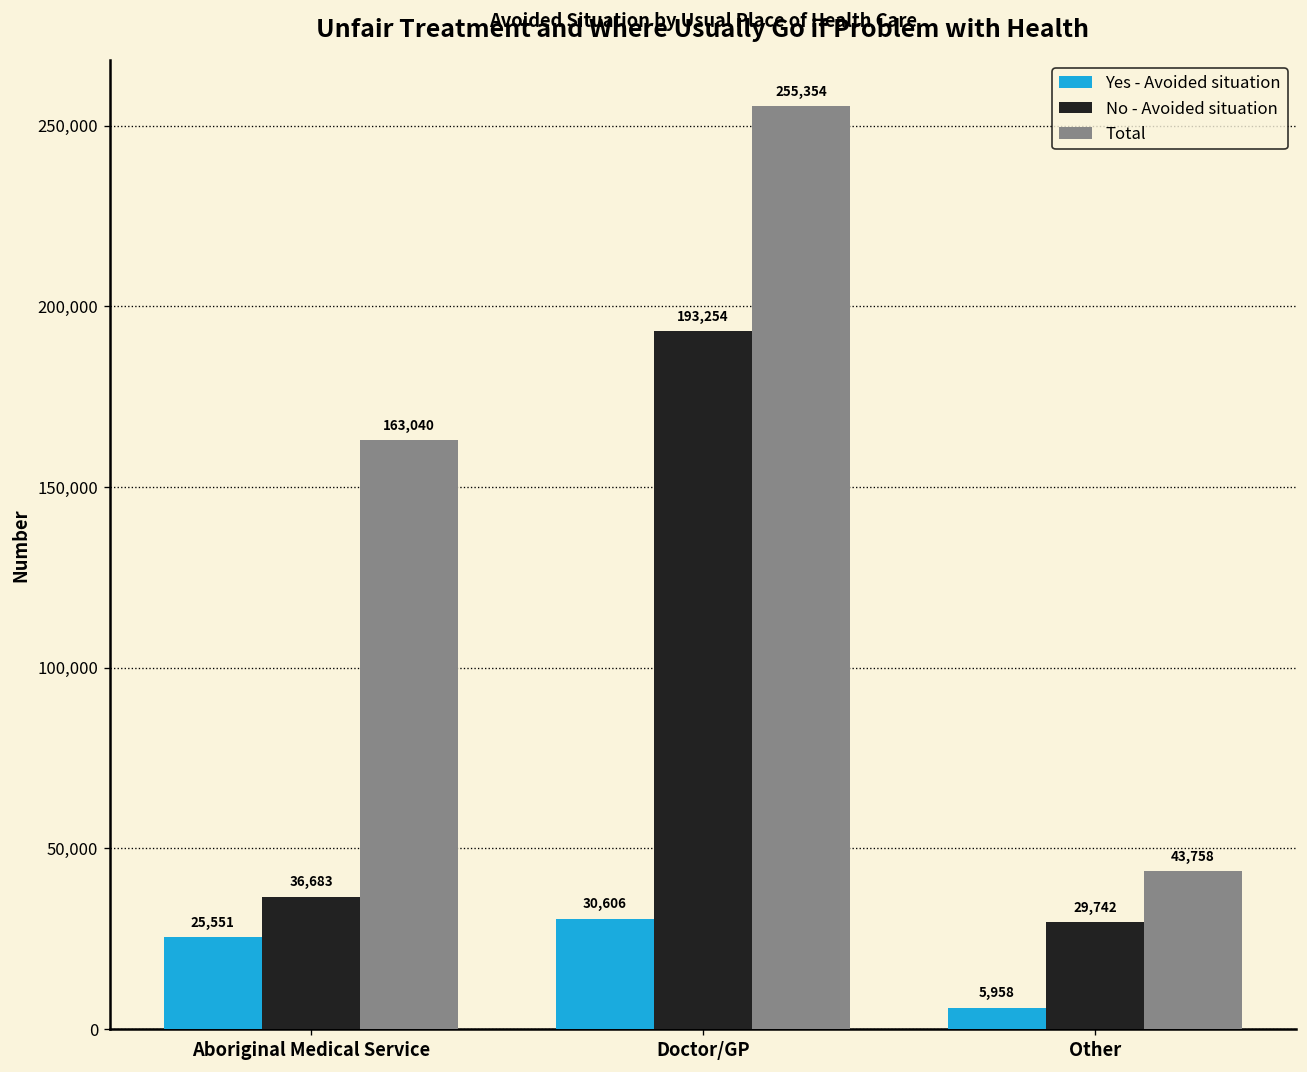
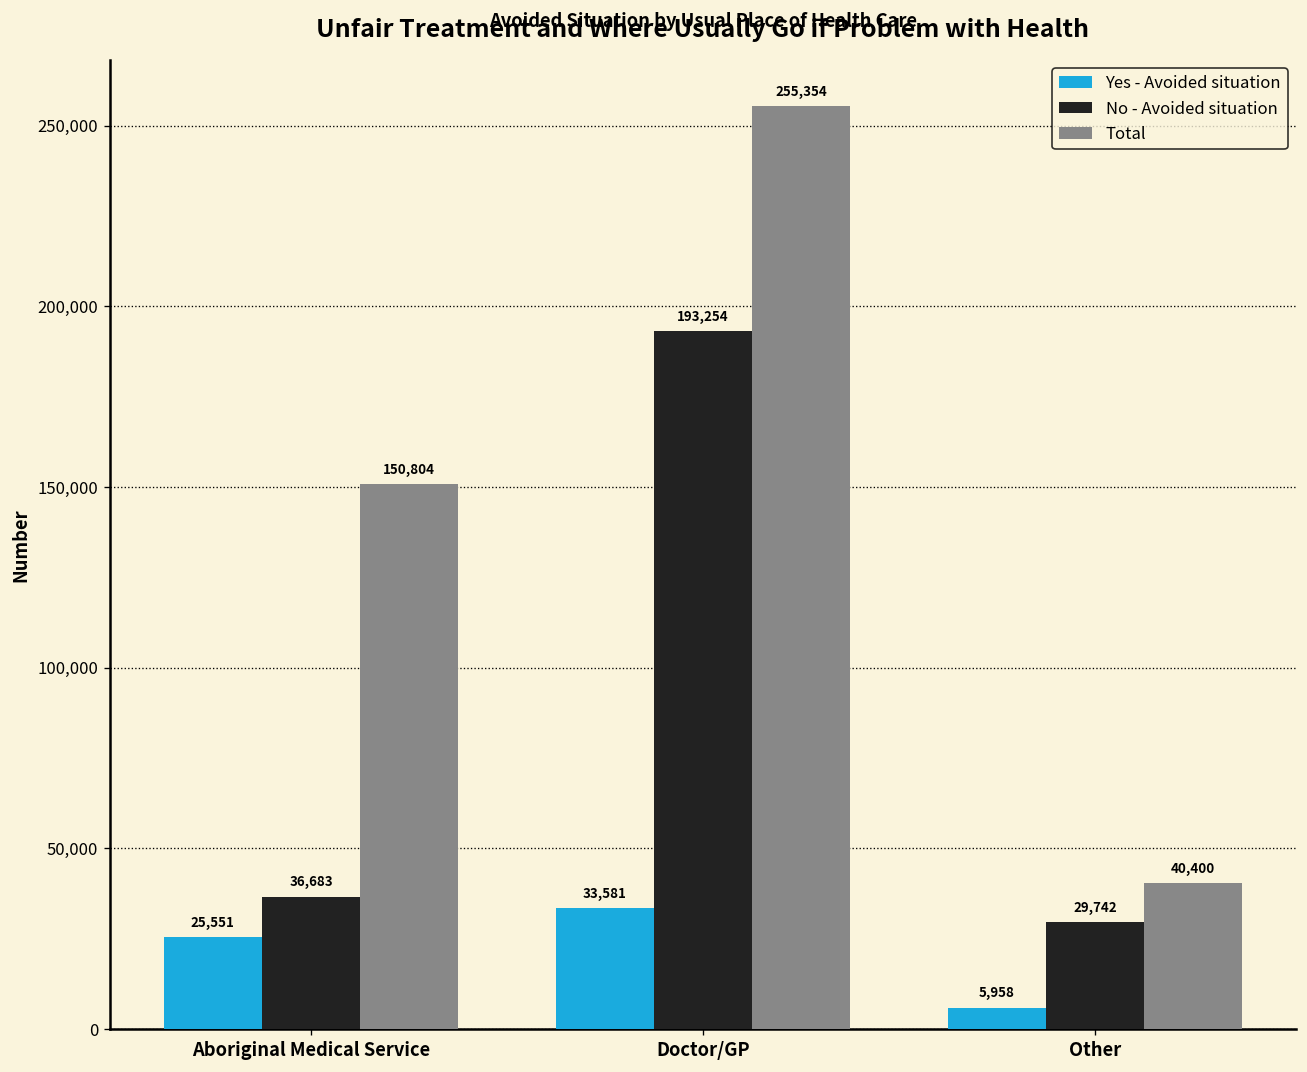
  {
    "Yes - Avoided situation": {
      "Aboriginal Medical Service": "25,551",
-     "Doctor/GP": "30,606",
+     "Doctor/GP": "33,581",
      "Other": "5,958"
    },
    "No - Avoided situation": {
      "Aboriginal Medical Service": "36,683",
      "Doctor/GP": "193,254",
      "Other": "29,742"
    },
    "Total": {
-     "Aboriginal Medical Service": "163,040",
+     "Aboriginal Medical Service": "150,804",
      "Doctor/GP": "255,354",
-     "Other": "43,758"
+     "Other": "40,400"
    }
  }
